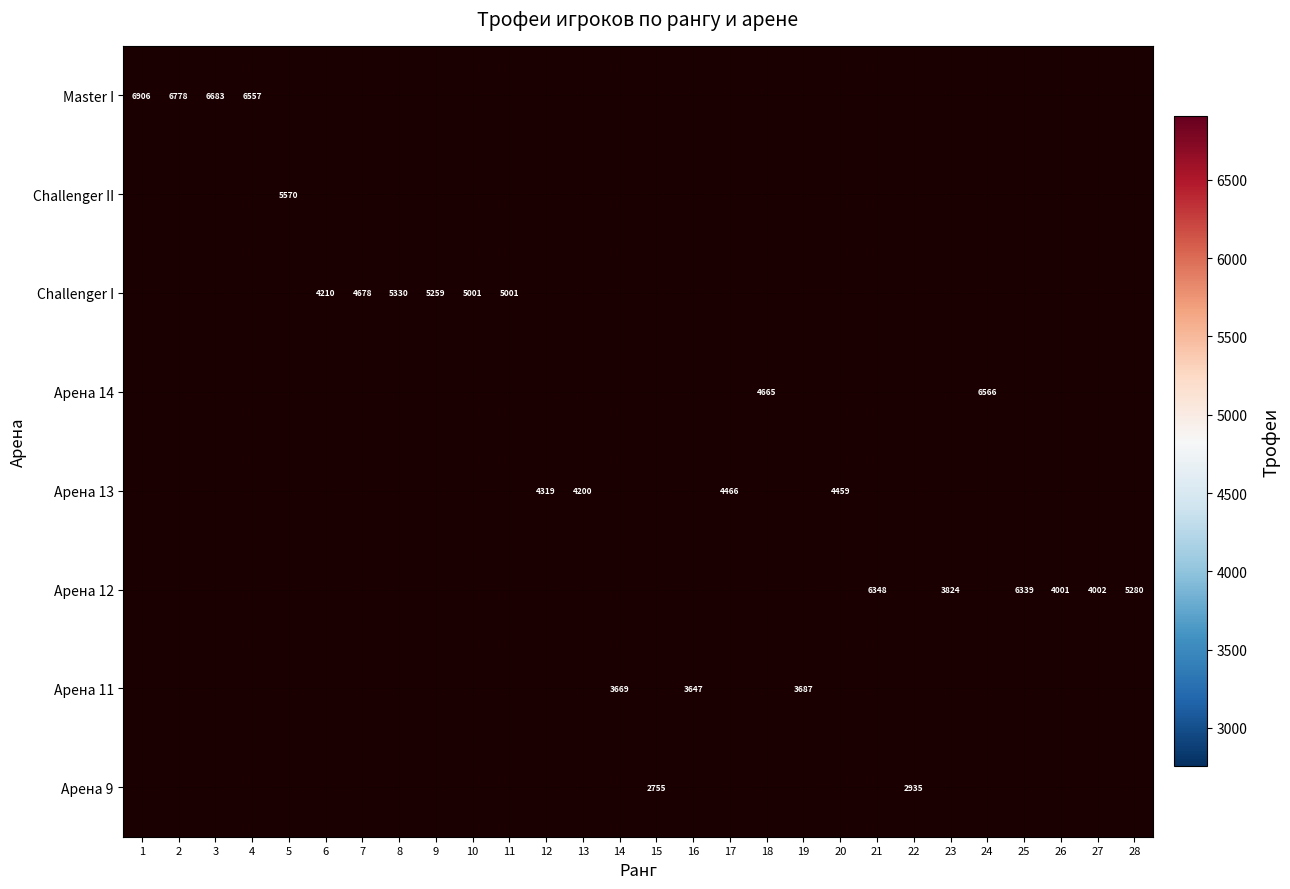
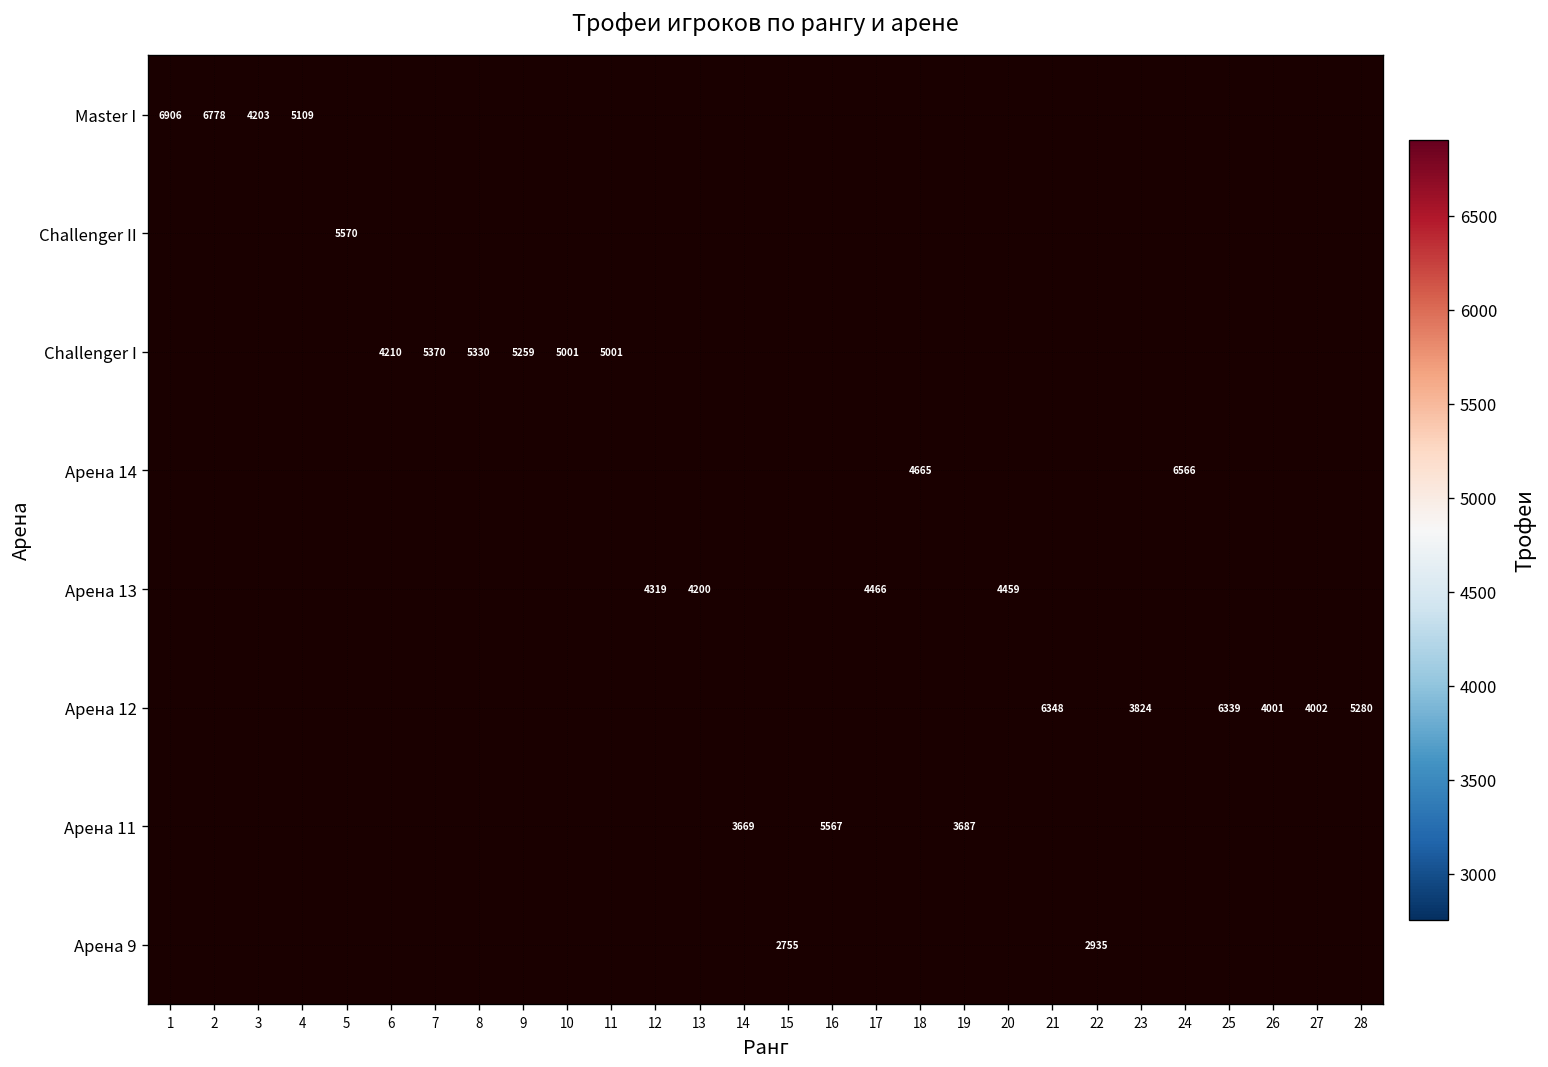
  {
    "Master I": {
      "1": 6906,
      "2": 6778,
-     "3": 6683,
-     "4": 6557
+     "3": 4203,
+     "4": 5109
    },
    "Challenger II": {
      "5": 5570
    },
    "Challenger I": {
      "6": 4210,
-     "7": 4678,
+     "7": 5370,
      "8": 5330,
      "9": 5259,
      "10": 5001,
      "11": 5001
    },
    "Арена 14": {
      "18": 4665,
      "24": 6566
    },
    "Арена 13": {
      "12": 4319,
      "13": 4200,
      "17": 4466,
      "20": 4459
    },
    "Арена 12": {
      "21": 6348,
      "23": 3824,
      "25": 6339,
      "26": 4001,
      "27": 4002,
      "28": 5280
    },
    "Арена 11": {
      "14": 3669,
-     "16": 3647,
+     "16": 5567,
      "19": 3687
    },
    "Арена 9": {
      "15": 2755,
      "22": 2935
    }
  }
